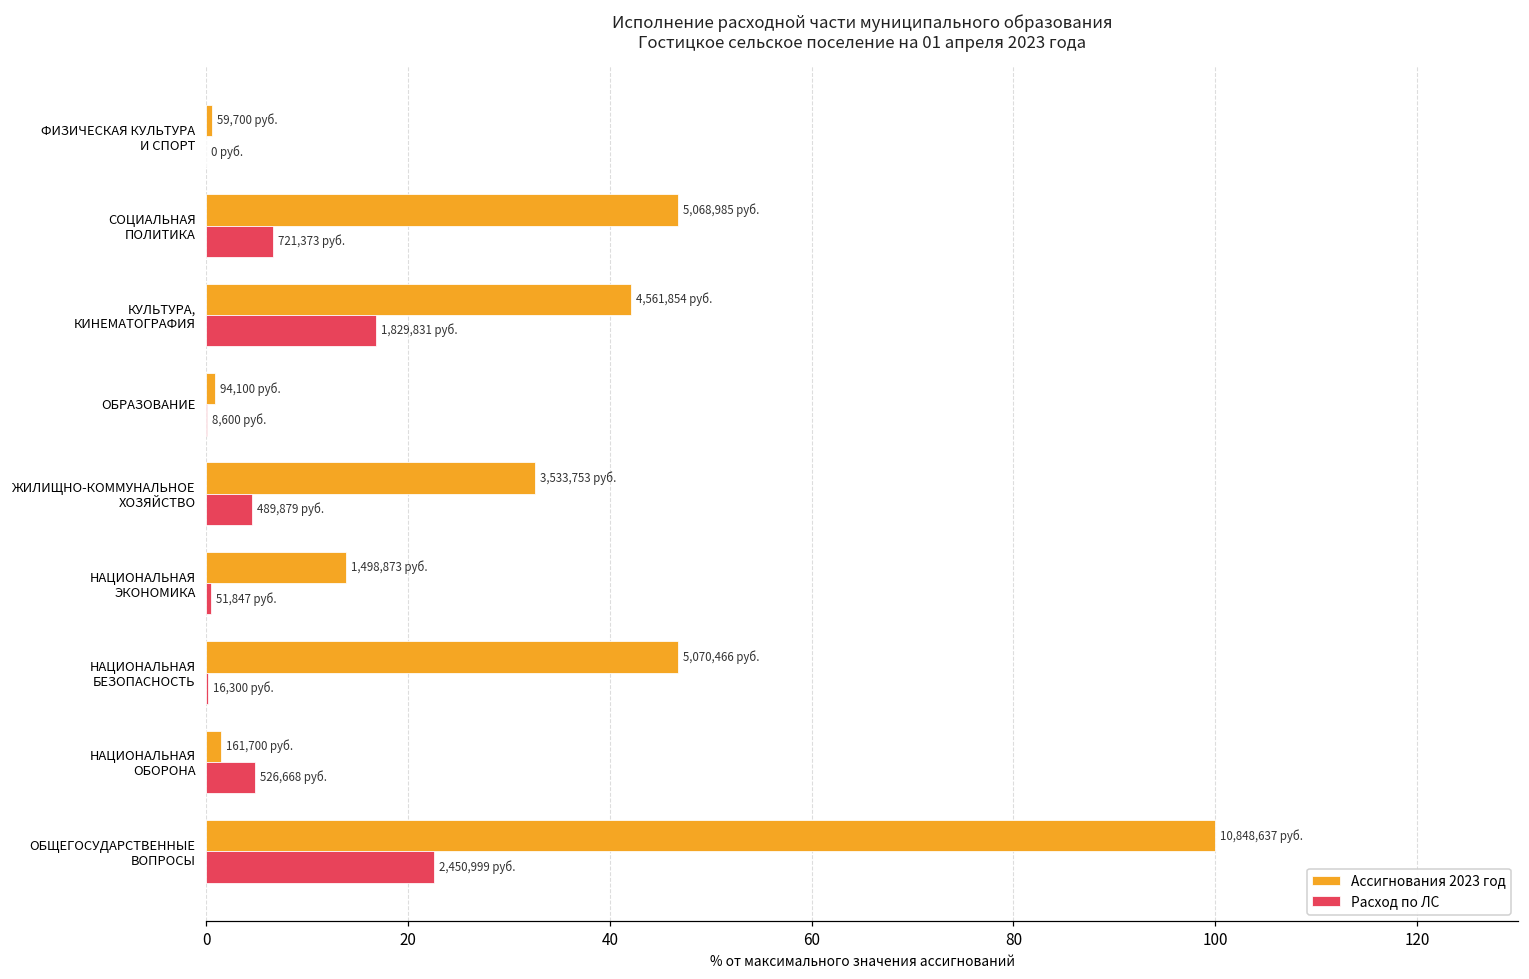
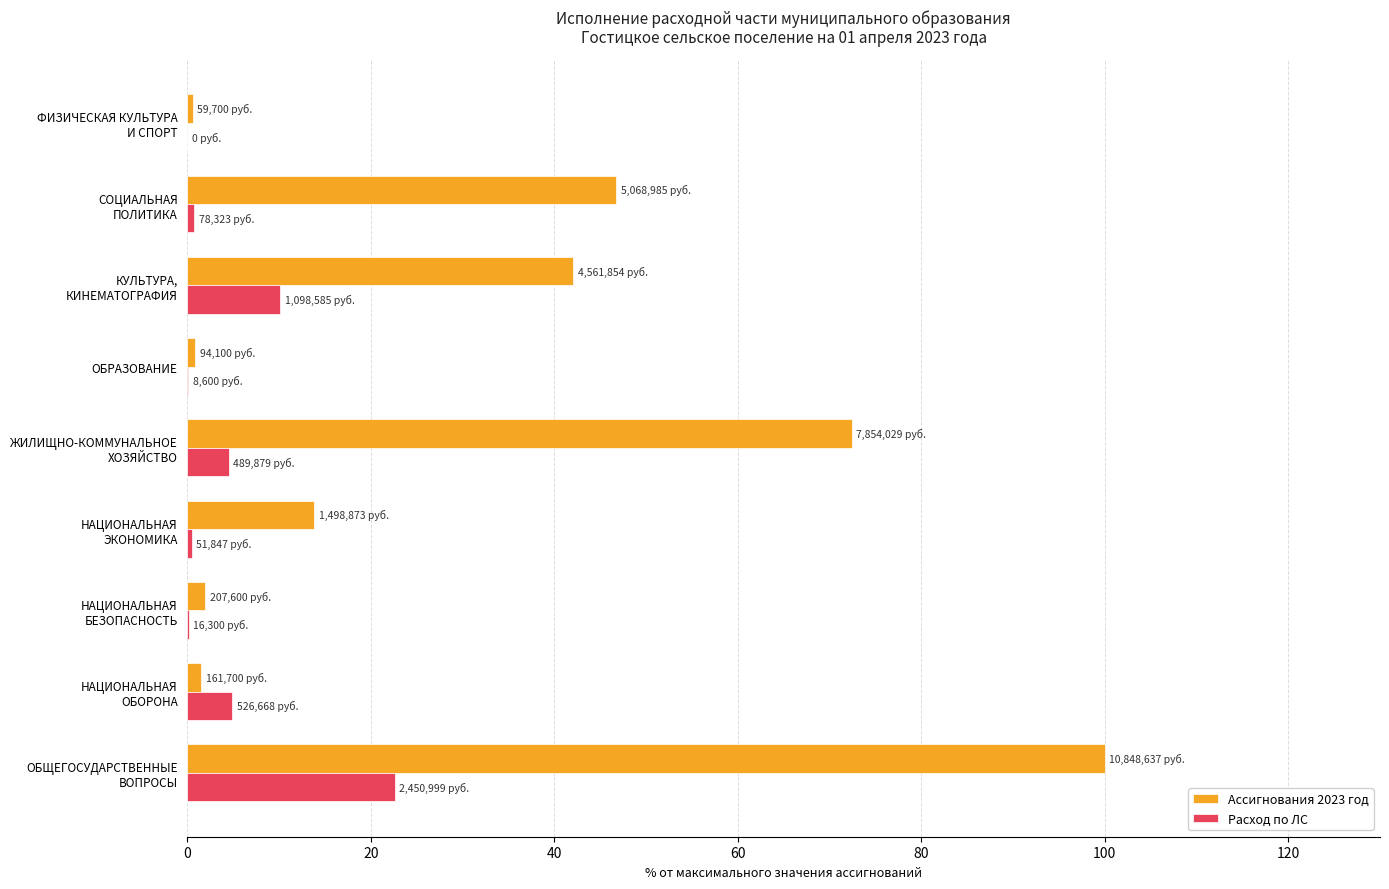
  {
    "Ассигнования 2023 год": {
-     "ЖИЛИЩНО-КОММУНАЛЬНОЕ ХОЗЯЙСТВО": "3,533,753",
-     "НАЦИОНАЛЬНАЯ БЕЗОПАСНОСТЬ": "5,070,466"
+     "ЖИЛИЩНО-КОММУНАЛЬНОЕ ХОЗЯЙСТВО": "7,854,029",
+     "НАЦИОНАЛЬНАЯ БЕЗОПАСНОСТЬ": "207,600"
    },
    "Расход по ЛС": {
      "ФИЗИЧЕСКАЯ КУЛЬТУРА И СПОРТ": "0",
-     "СОЦИАЛЬНАЯ ПОЛИТИКА": "721,373",
-     "КУЛЬТУРА, КИНЕМАТОГРАФИЯ": "1,829,831"
+     "СОЦИАЛЬНАЯ ПОЛИТИКА": "78,323",
+     "КУЛЬТУРА, КИНЕМАТОГРАФИЯ": "1,098,585"
    }
  }
